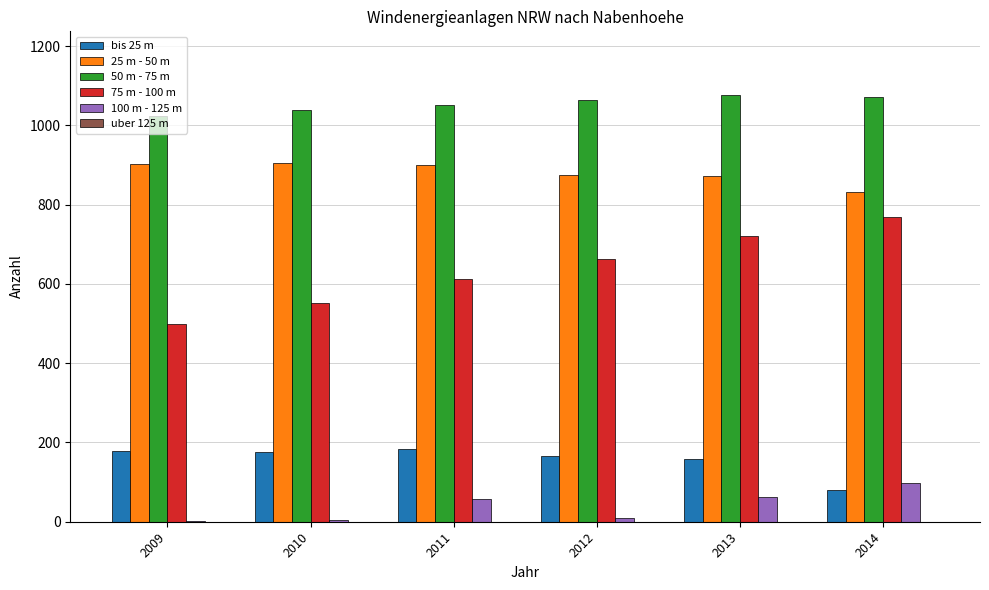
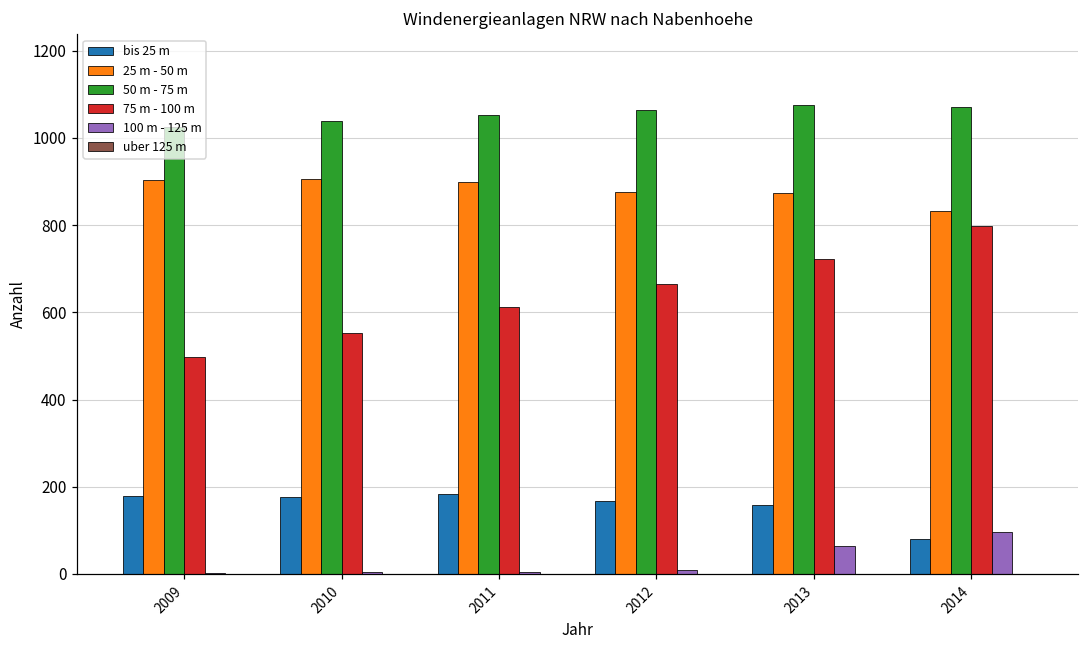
  {
    "bis 25 m": {
      "2009": 180,
      "2010": 180,
      "2011": 180,
      "2012": 170,
      "2013": 160,
      "2014": 80
    },
    "25 m - 50 m": {
      "2009": 900,
      "2010": 910,
      "2011": 900,
      "2012": 880,
      "2013": 870,
      "2014": 830
    },
    "50 m - 75 m": {
      "2010": 1040,
      "2011": 1050,
      "2012": 1060,
      "2013": 1080,
      "2014": 1070
    },
    "75 m - 100 m": {
      "2009": 500,
      "2010": 550,
      "2011": 610,
      "2012": 660,
      "2013": 720,
-     "2014": 770
+     "2014": 800
    },
    "100 m - 125 m": {
-     "2011": 60,
+     "2011": 10,
      "2012": 10,
      "2013": 60,
      "2014": 100
    },
    "uber 125 m": {
      "2009": 0,
      "2010": 0,
      "2011": 0,
      "2012": 0,
      "2013": 0,
      "2014": 0
    }
  }
